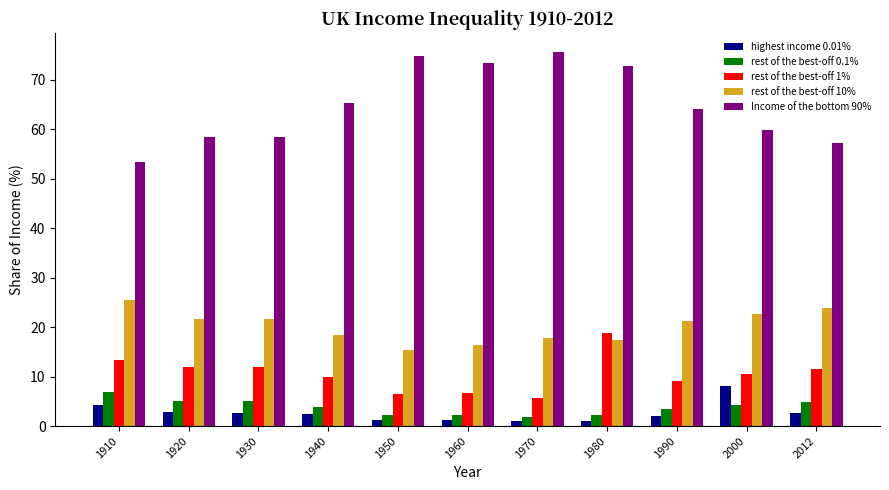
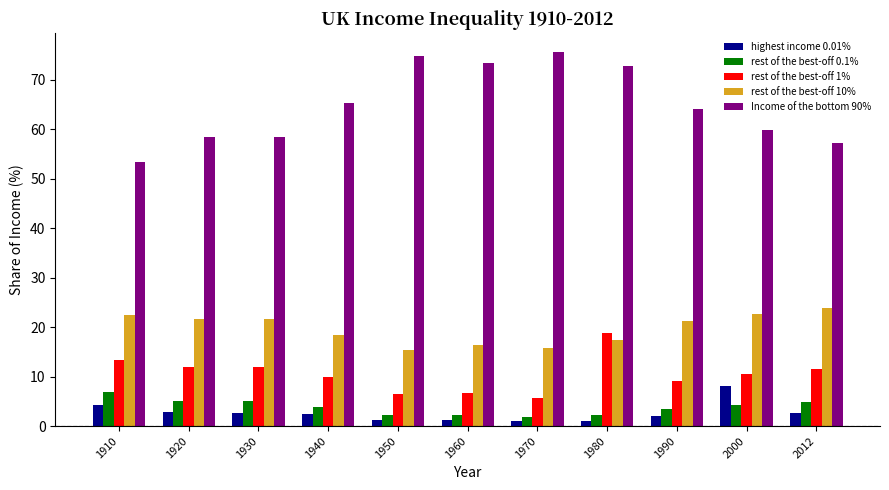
  {
    "highest income 0.01%": {
      "1910": 4,
      "1920": 3,
      "1930": 3,
      "1940": 2,
      "1950": 1,
      "1960": 1,
      "1970": 1,
      "1980": 1,
      "1990": 2,
      "2000": 8,
      "2012": 3
    },
    "rest of the best-off 0.1%": {
      "1910": 7,
      "1920": 5,
      "1930": 5,
      "1940": 4,
      "1950": 2,
      "1960": 2,
      "1970": 2,
      "1980": 2,
      "1990": 3,
      "2000": 4,
      "2012": 5
    },
    "rest of the best-off 1%": {
      "1910": 13,
      "1920": 12,
      "1930": 12,
      "1940": 10,
      "1950": 6,
      "1960": 7,
      "1970": 6,
      "1980": 19,
      "1990": 9,
      "2000": 11,
      "2012": 12
    },
    "rest of the best-off 10%": {
-     "1910": 25,
+     "1910": 22,
      "1920": 22,
      "1930": 22,
      "1940": 18,
      "1950": 15,
      "1960": 16,
-     "1970": 18,
+     "1970": 16,
      "1980": 17,
      "1990": 21,
      "2000": 23,
      "2012": 24
    },
    "Income of the bottom 90%": {
      "1910": 53,
      "1920": 58,
      "1930": 58,
      "1940": 65,
      "1950": 75,
      "1960": 73,
      "1970": 76,
      "1980": 73,
      "1990": 64,
      "2000": 60,
      "2012": 57
    }
  }
